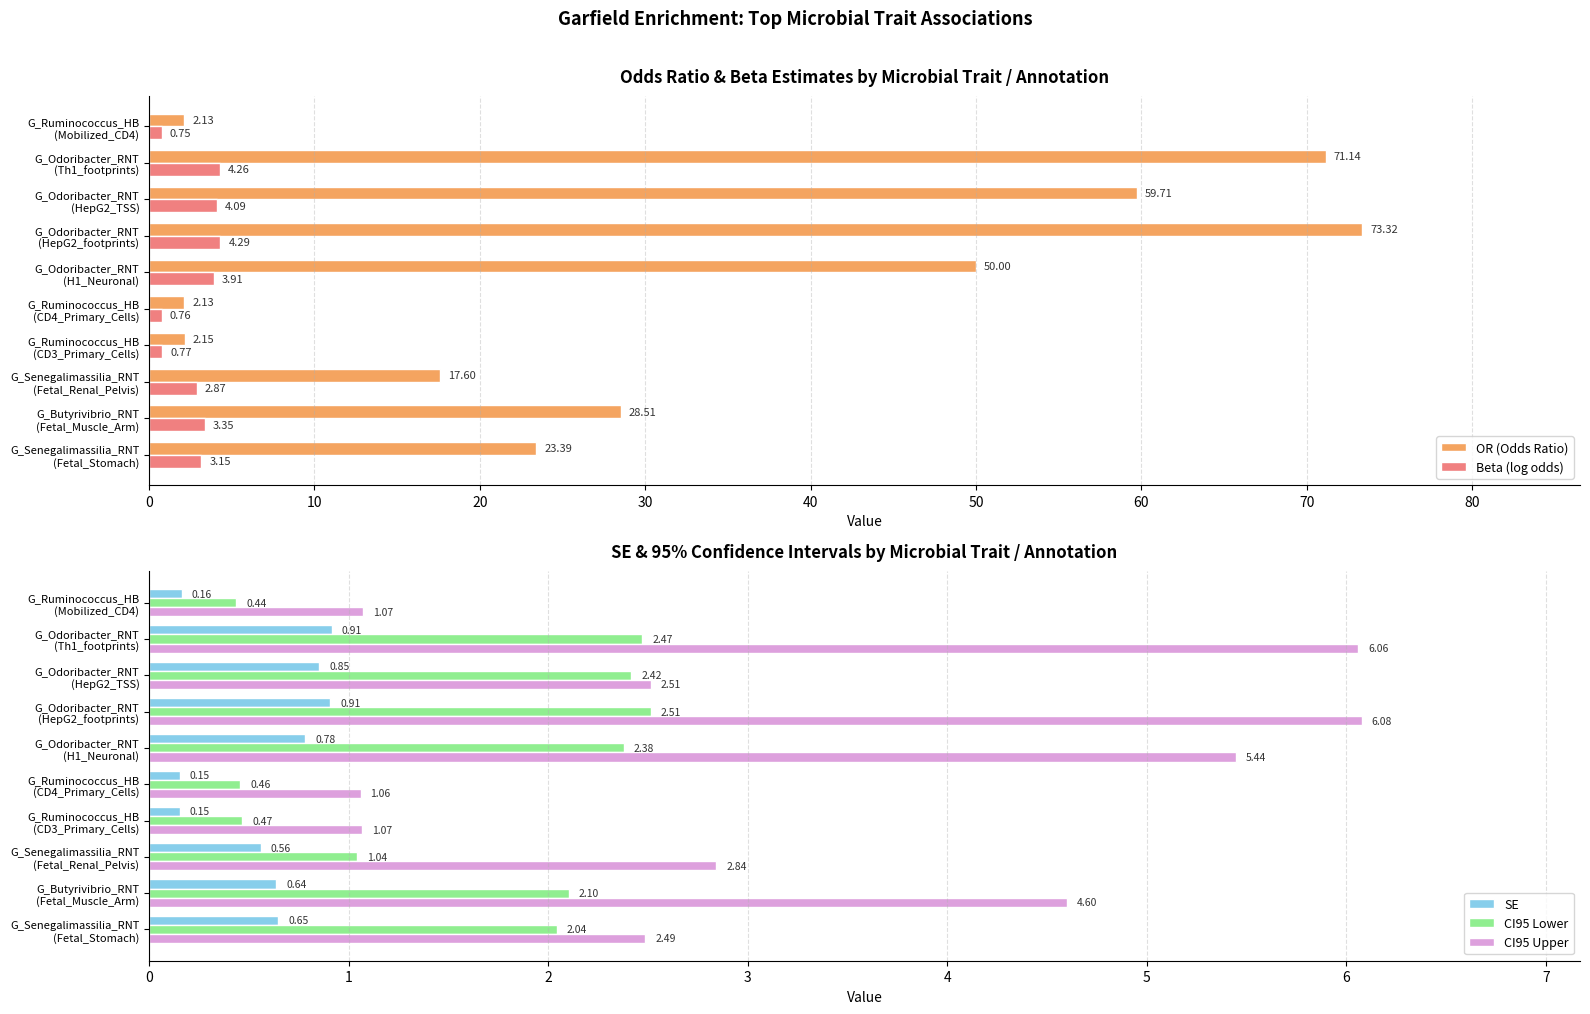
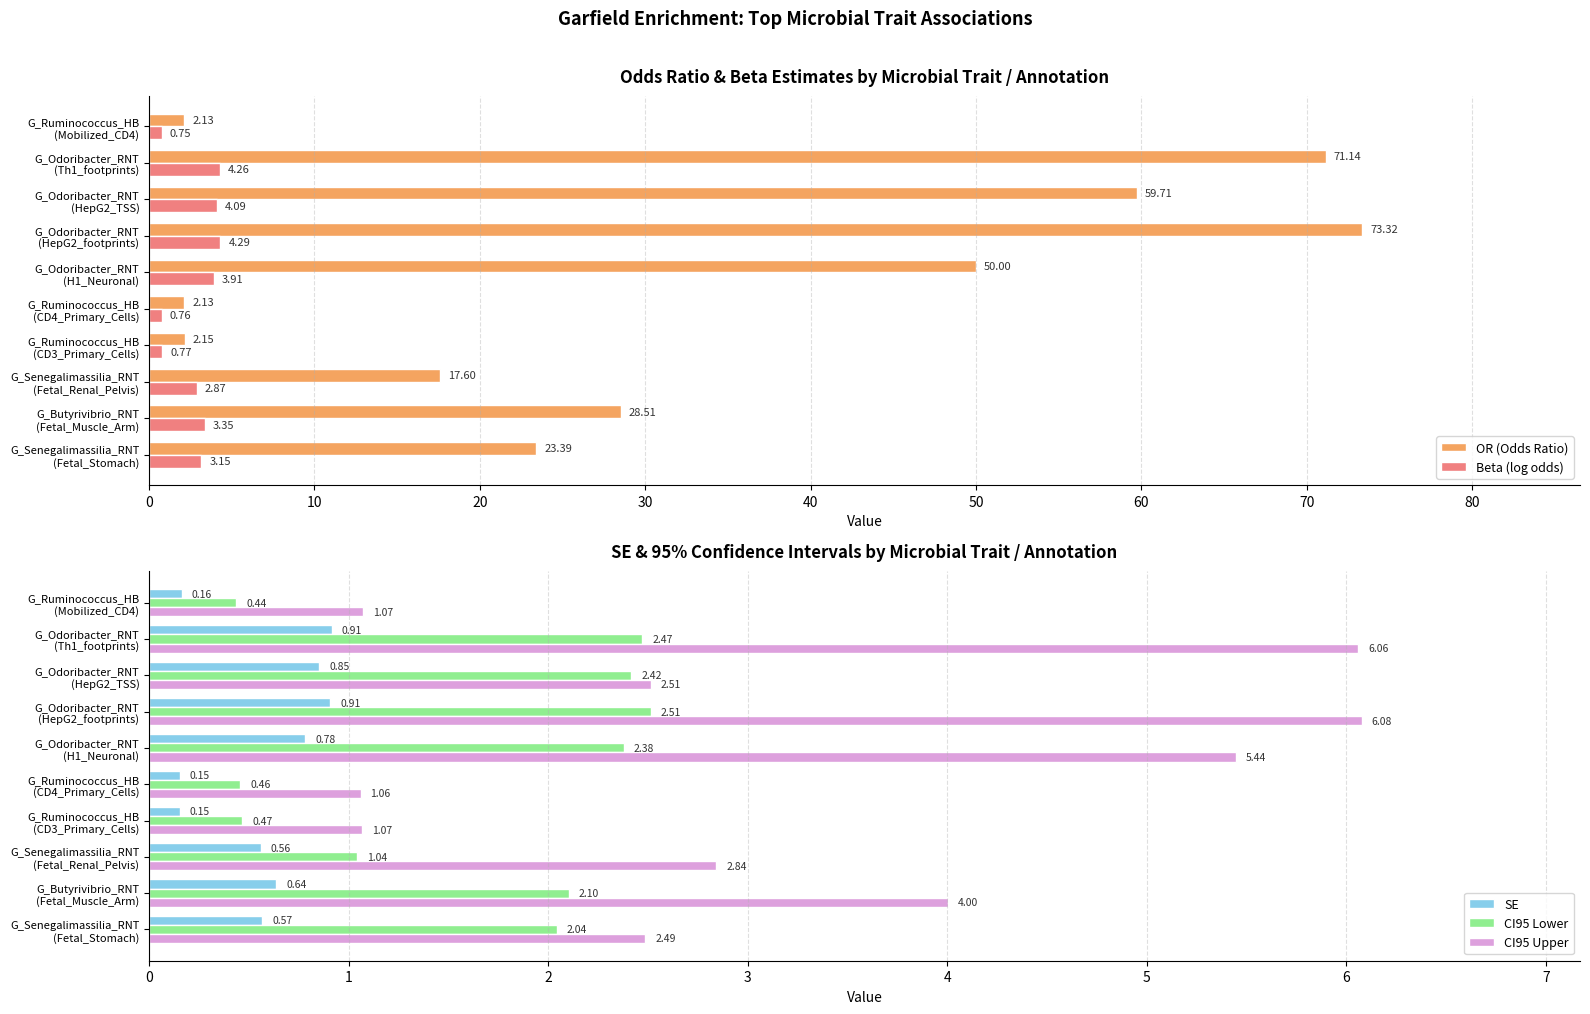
  {
    "SE & 95% Confidence Intervals by Microbial Trait / Annotation": {
      "SE": {
        "G_Ruminococcus_HB (Mobilized_CD4)": 0.16,
        "G_Odoribacter_RNT (Th1_footprints)": 0.91,
        "G_Odoribacter_RNT (HepG2_TSS)": 0.85,
        "G_Odoribacter_RNT (HepG2_footprints)": 0.91,
        "G_Odoribacter_RNT (H1_Neuronal)": 0.78,
        "G_Ruminococcus_HB (CD4_Primary_Cells)": 0.15,
        "G_Ruminococcus_HB (CD3_Primary_Cells)": 0.15,
        "G_Senegalimassilia_RNT (Fetal_Renal_Pelvis)": 0.56,
        "G_Butyrivibrio_RNT (Fetal_Muscle_Arm)": 0.64,
-       "G_Senegalimassilia_RNT (Fetal_Stomach)": 0.65
+       "G_Senegalimassilia_RNT (Fetal_Stomach)": 0.57
      },
      "CI95 Lower": {
        "G_Ruminococcus_HB (Mobilized_CD4)": 0.44,
        "G_Odoribacter_RNT (Th1_footprints)": 2.47,
        "G_Odoribacter_RNT (HepG2_TSS)": 2.42,
        "G_Odoribacter_RNT (HepG2_footprints)": 2.51,
        "G_Odoribacter_RNT (H1_Neuronal)": 2.38,
        "G_Ruminococcus_HB (CD4_Primary_Cells)": 0.46,
        "G_Ruminococcus_HB (CD3_Primary_Cells)": 0.47,
        "G_Senegalimassilia_RNT (Fetal_Renal_Pelvis)": 1.04,
        "G_Butyrivibrio_RNT (Fetal_Muscle_Arm)": 2.10,
        "G_Senegalimassilia_RNT (Fetal_Stomach)": 2.04
      },
      "CI95 Upper": {
        "G_Ruminococcus_HB (Mobilized_CD4)": 1.07,
        "G_Odoribacter_RNT (Th1_footprints)": 6.06,
        "G_Odoribacter_RNT (HepG2_TSS)": 2.51,
        "G_Odoribacter_RNT (HepG2_footprints)": 6.08,
        "G_Odoribacter_RNT (H1_Neuronal)": 5.44,
        "G_Ruminococcus_HB (CD4_Primary_Cells)": 1.06,
        "G_Ruminococcus_HB (CD3_Primary_Cells)": 1.07,
        "G_Senegalimassilia_RNT (Fetal_Renal_Pelvis)": 2.84,
-       "G_Butyrivibrio_RNT (Fetal_Muscle_Arm)": 4.60,
+       "G_Butyrivibrio_RNT (Fetal_Muscle_Arm)": 4.00,
        "G_Senegalimassilia_RNT (Fetal_Stomach)": 2.49
      }
    }
  }
